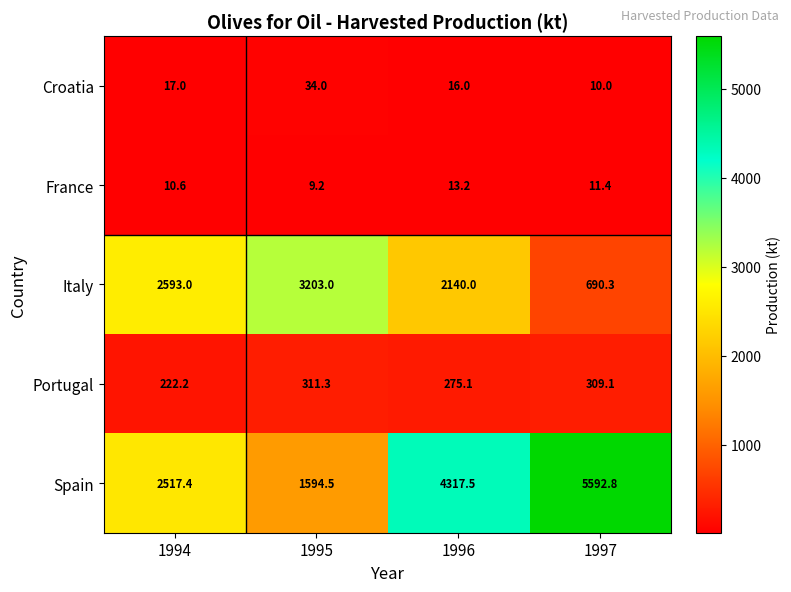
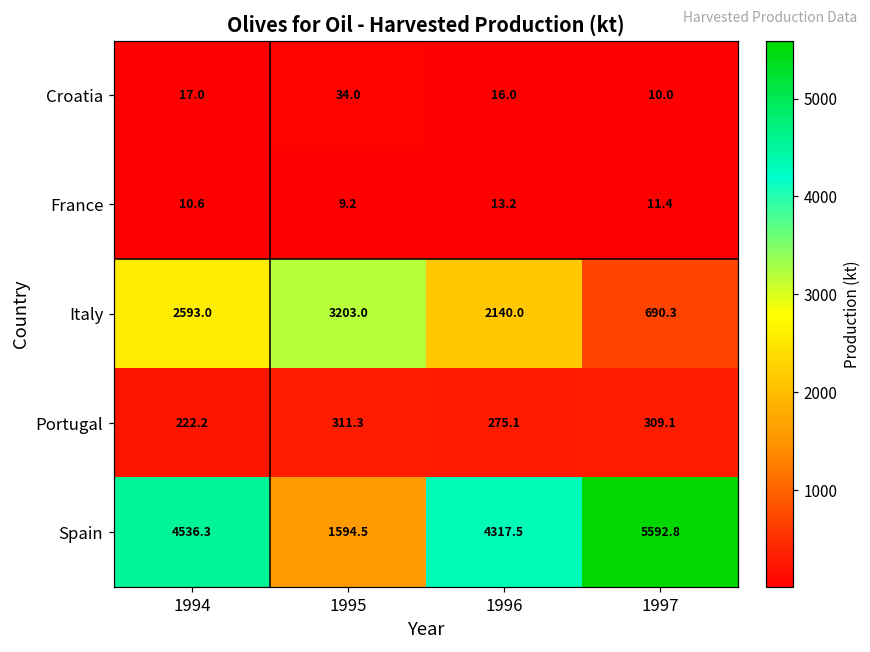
  {
    "Croatia": {
      "1994": 17.0,
      "1995": 34.0,
      "1996": 16.0,
      "1997": 10.0
    },
    "France": {
      "1994": 10.6,
      "1995": 9.2,
      "1996": 13.2,
      "1997": 11.4
    },
    "Italy": {
      "1994": 2593.0,
      "1995": 3203.0,
      "1996": 2140.0,
      "1997": 690.3
    },
    "Portugal": {
      "1994": 222.2,
      "1995": 311.3,
      "1996": 275.1,
      "1997": 309.1
    },
    "Spain": {
-     "1994": 2517.4,
+     "1994": 4536.3,
      "1995": 1594.5,
      "1996": 4317.5,
      "1997": 5592.8
    }
  }
